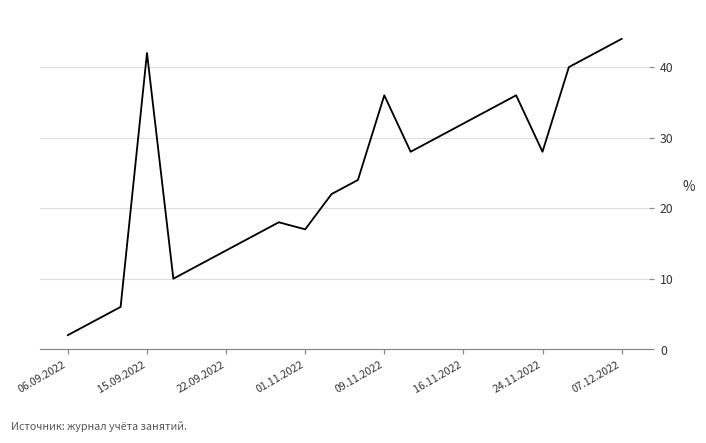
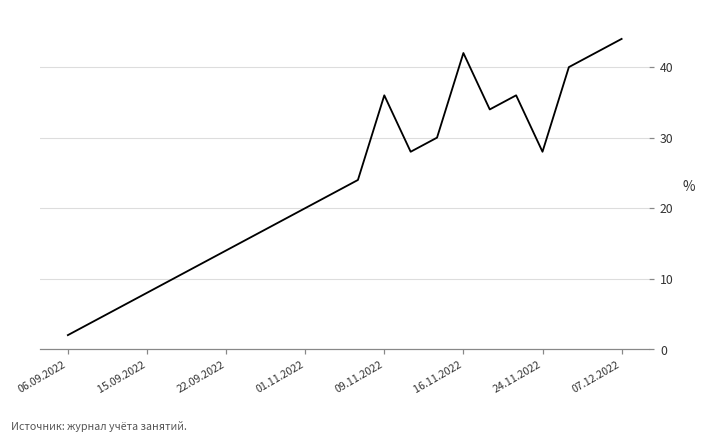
  {
    "06.09.2022": 2,
-   "15.09.2022": 42,
+   "15.09.2022": 8,
    "22.09.2022": 14,
-   "01.11.2022": 17,
+   "01.11.2022": 20,
    "09.11.2022": 36,
-   "16.11.2022": 32,
+   "16.11.2022": 42,
    "24.11.2022": 28,
    "07.12.2022": 44
  }
